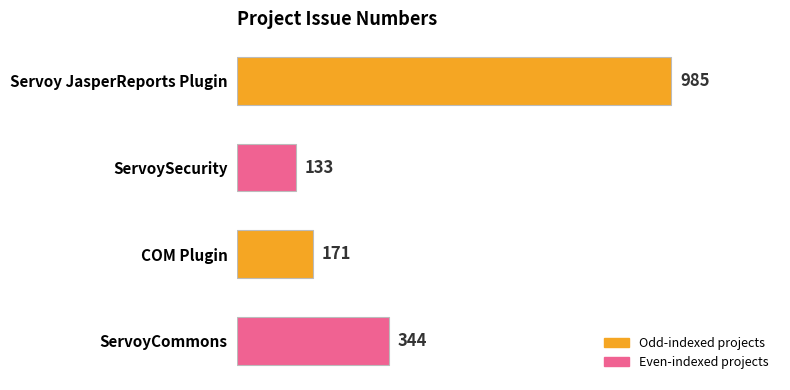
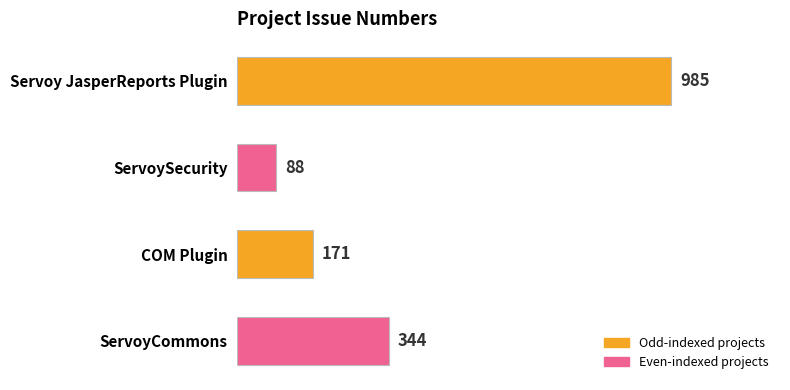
  {
    "Servoy JasperReports Plugin": 985,
-   "ServoySecurity": 133,
+   "ServoySecurity": 88,
    "COM Plugin": 171,
    "ServoyCommons": 344
  }
